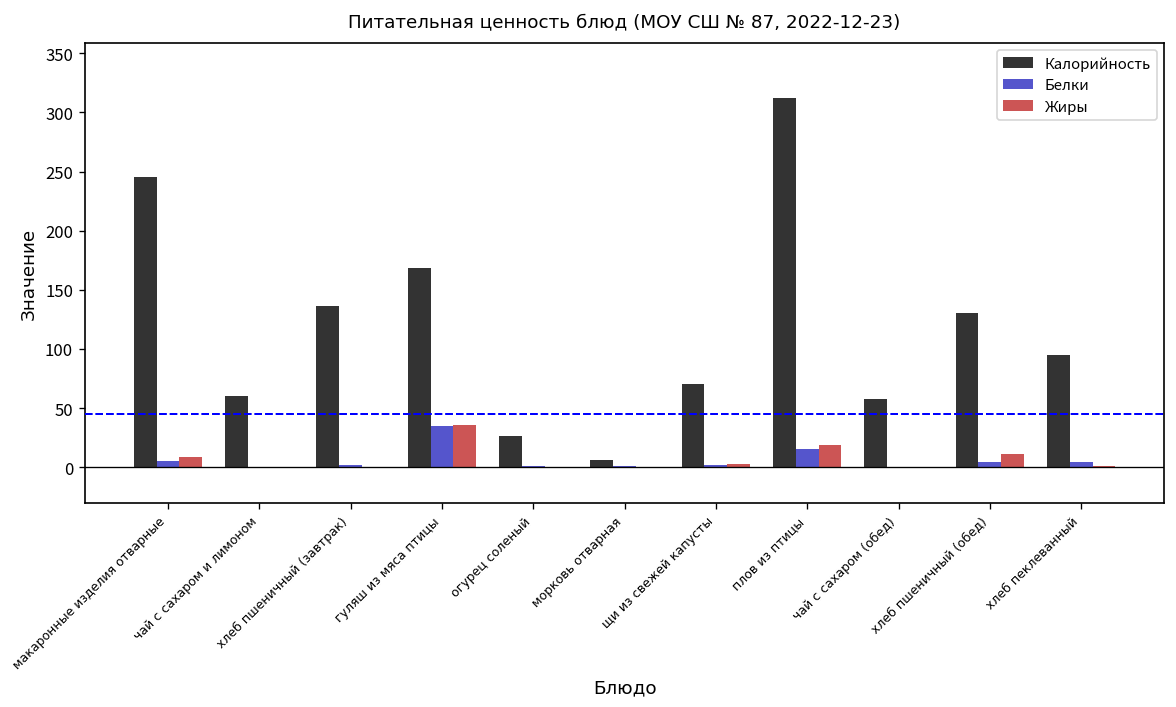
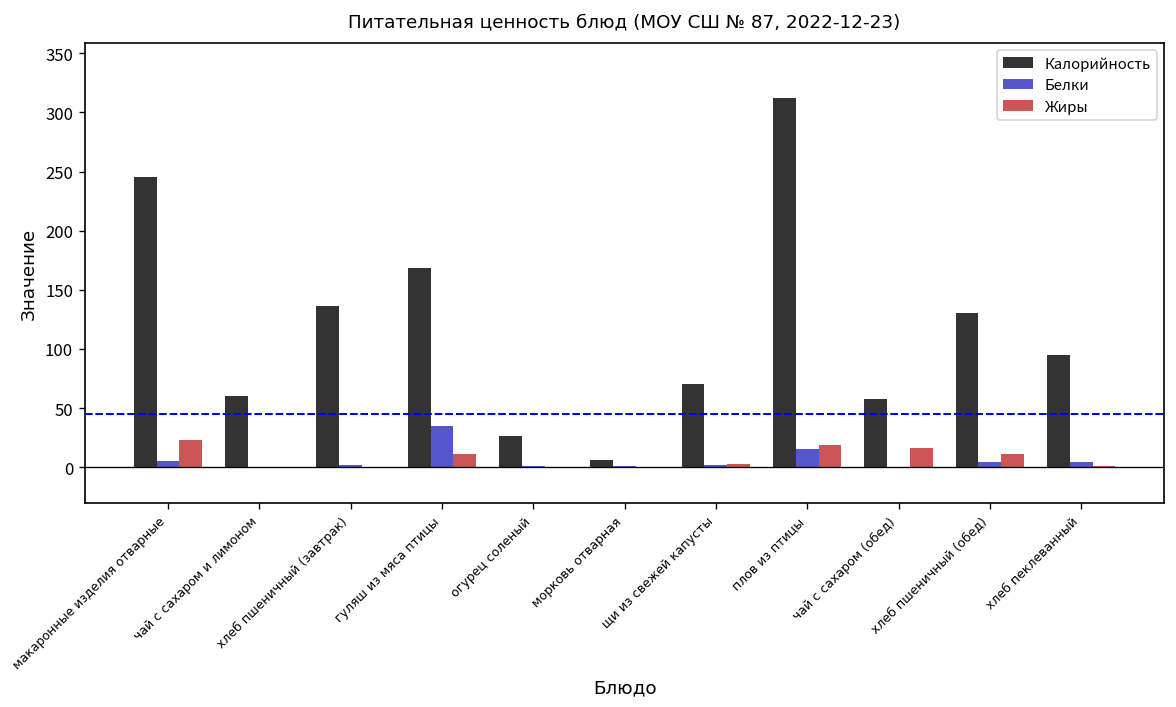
  {
    "Калорийность": {
      "макаронные изделия отварные": 250,
      "чай с сахаром и лимоном": 60,
      "хлеб пшеничный (завтрак)": 140,
      "гуляш из мяса птицы": 170,
      "огурец соленый": 30,
      "морковь отварная": 10,
      "щи из свежей капусты": 70,
      "плов из птицы": 310,
      "чай с сахаром (обед)": 60,
      "хлеб пшеничный (обед)": 130,
      "хлеб пеклеванный": 100
    },
    "Белки": {
      "макаронные изделия отварные": 10,
      "чай с сахаром и лимоном": 0,
      "гуляш из мяса птицы": 40,
      "плов из птицы": 20,
      "чай с сахаром (обед)": 0,
      "хлеб пшеничный (обед)": 0,
      "хлеб пеклеванный": 0
    },
    "Жиры": {
-     "макаронные изделия отварные": 10,
+     "макаронные изделия отварные": 20,
      "чай с сахаром и лимоном": 0,
      "хлеб пшеничный (завтрак)": 0,
-     "гуляш из мяса птицы": 40,
+     "гуляш из мяса птицы": 10,
      "огурец соленый": 0,
      "морковь отварная": 0,
      "щи из свежей капусты": 0,
      "плов из птицы": 20,
-     "чай с сахаром (обед)": 0,
+     "чай с сахаром (обед)": 20,
      "хлеб пшеничный (обед)": 10
    }
  }
